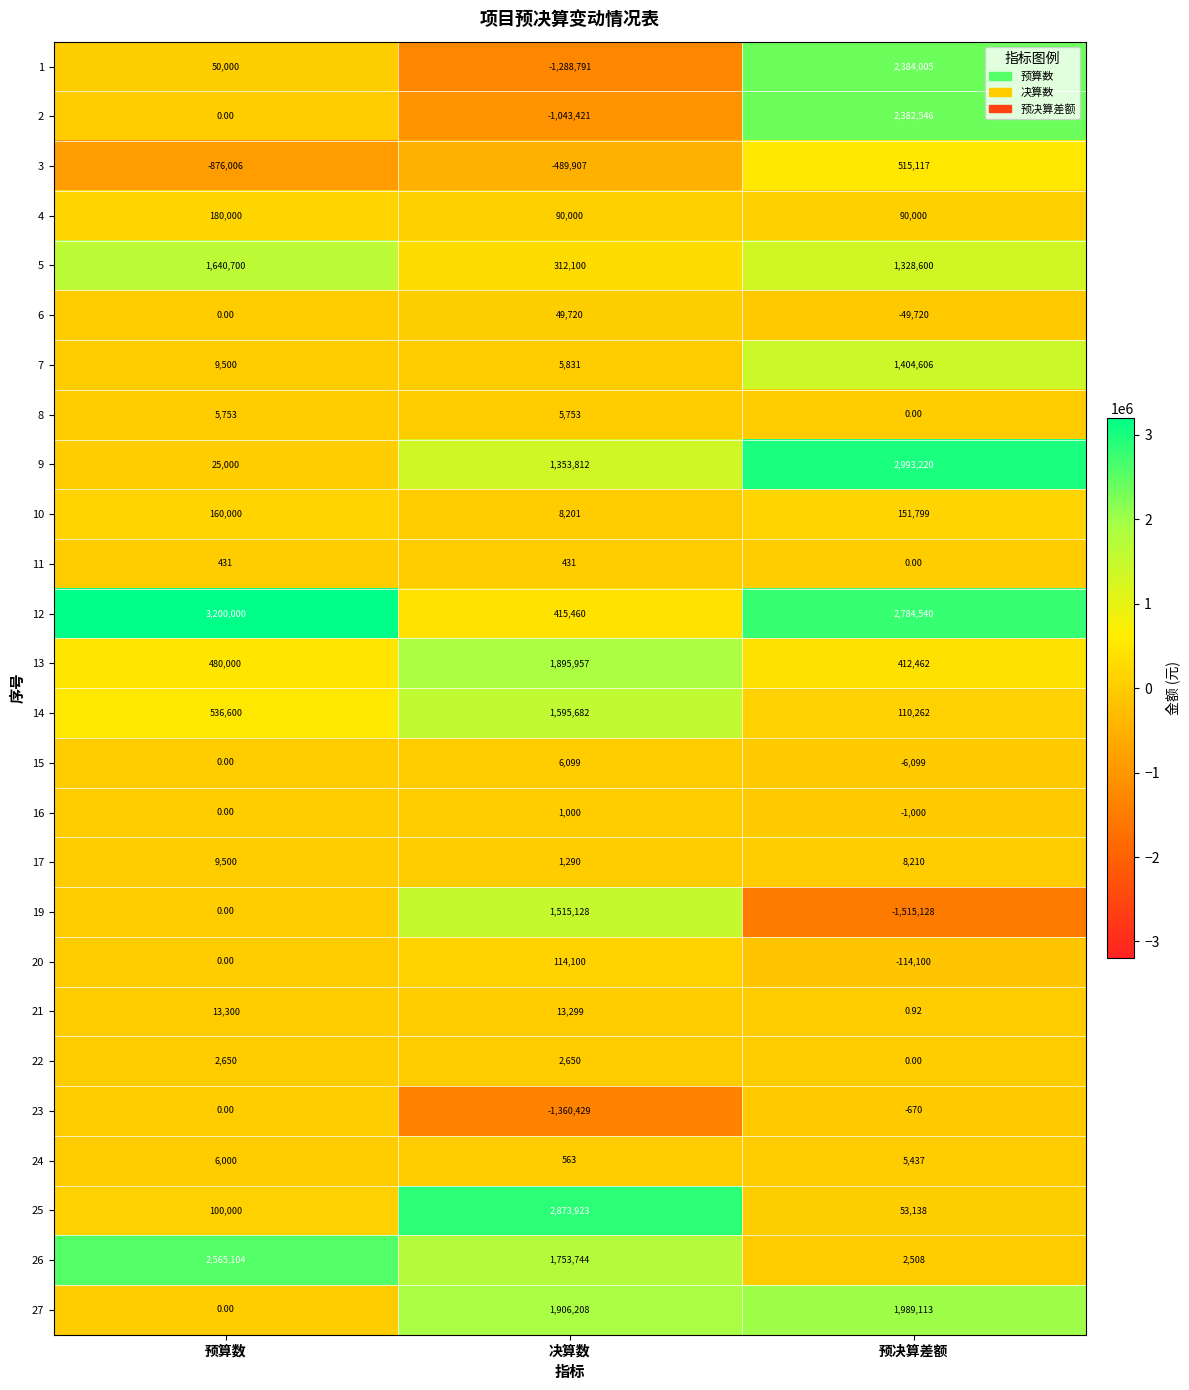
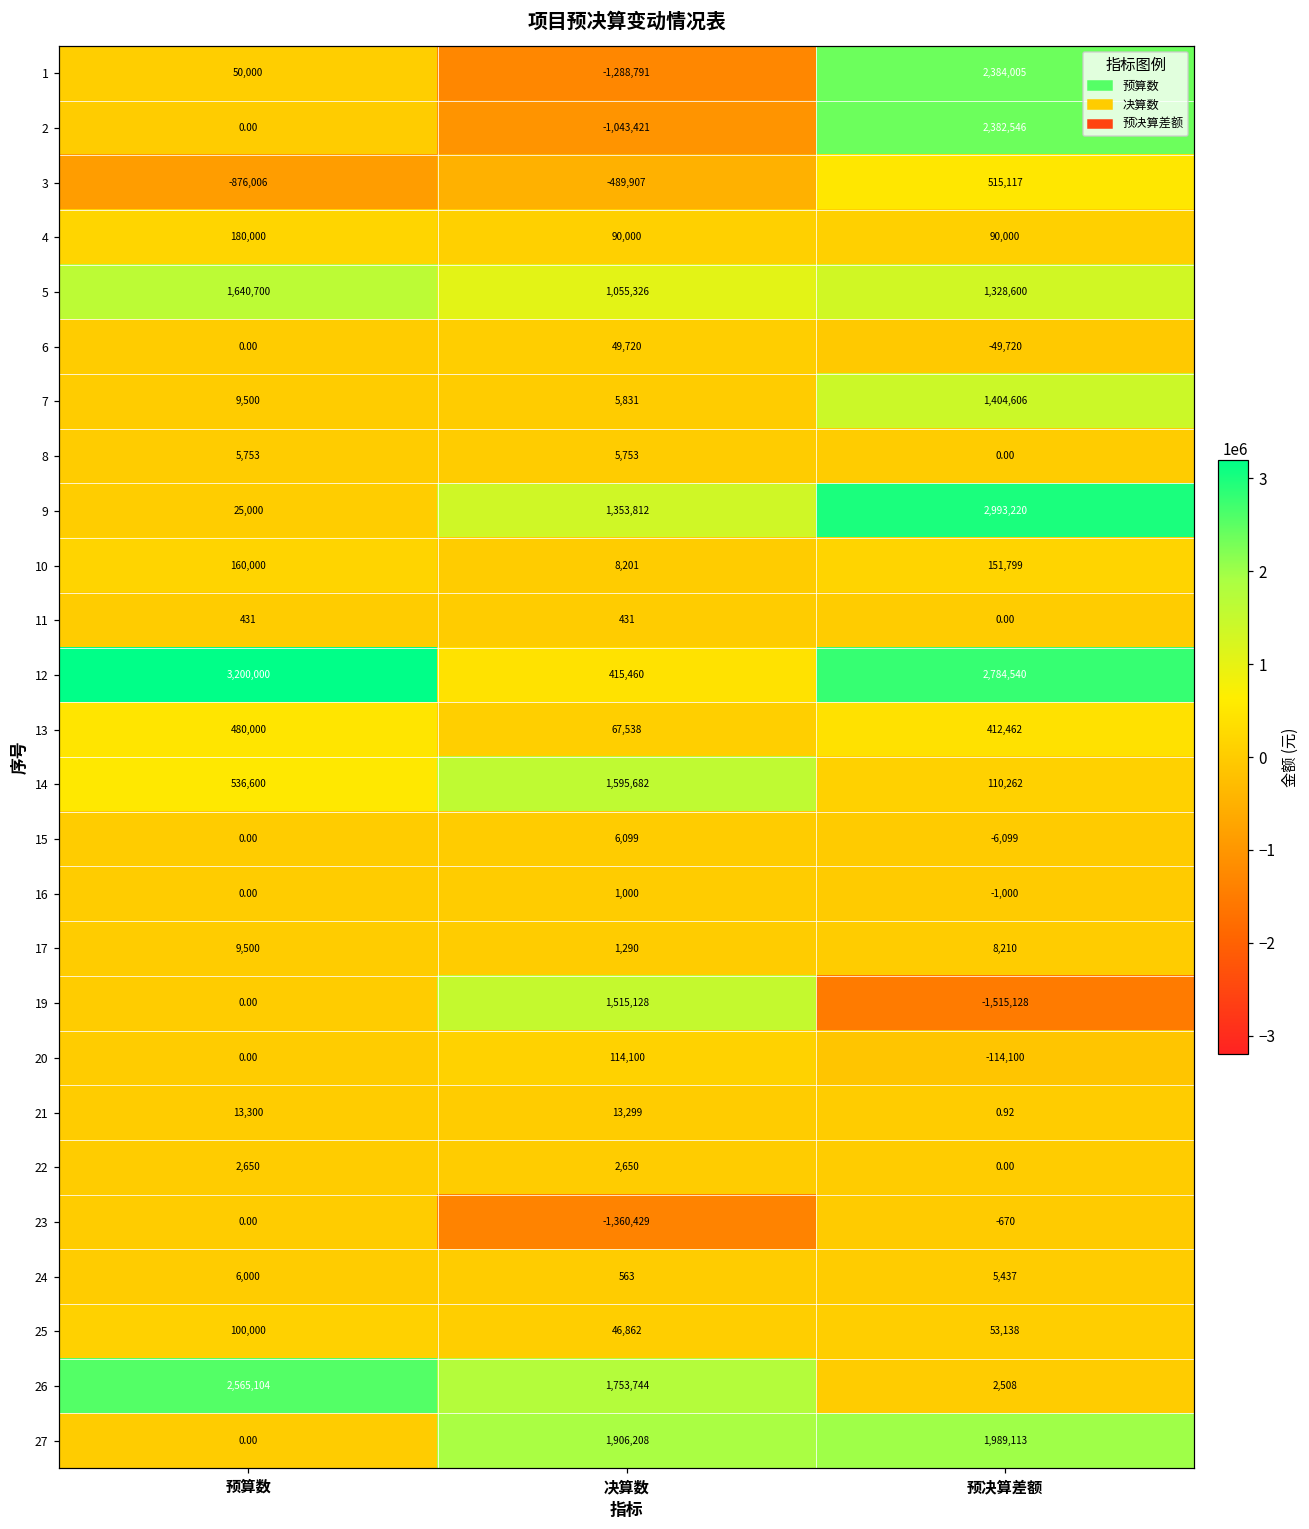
  {
    "1": {
      "预算数": "50,000",
      "决算数": "-1,288,791",
      "预决算差额": "2,384,005"
    },
    "2": {
      "预算数": "0.00",
      "决算数": "-1,043,421",
      "预决算差额": "2,382,546"
    },
    "3": {
      "预算数": "-876,006",
      "决算数": "-489,907",
      "预决算差额": "515,117"
    },
    "4": {
      "预算数": "180,000",
      "决算数": "90,000",
      "预决算差额": "90,000"
    },
    "5": {
      "预算数": "1,640,700",
-     "决算数": "312,100",
+     "决算数": "1,055,326",
      "预决算差额": "1,328,600"
    },
    "6": {
      "预算数": "0.00",
      "决算数": "49,720",
      "预决算差额": "-49,720"
    },
    "7": {
      "预算数": "9,500",
      "决算数": "5,831",
      "预决算差额": "1,404,606"
    },
    "8": {
      "预算数": "5,753",
      "决算数": "5,753",
      "预决算差额": "0.00"
    },
    "9": {
      "预算数": "25,000",
      "决算数": "1,353,812",
      "预决算差额": "2,993,220"
    },
    "10": {
      "预算数": "160,000",
      "决算数": "8,201",
      "预决算差额": "151,799"
    },
    "11": {
      "预算数": "431",
      "决算数": "431",
      "预决算差额": "0.00"
    },
    "12": {
      "预算数": "3,200,000",
      "决算数": "415,460",
      "预决算差额": "2,784,540"
    },
    "13": {
      "预算数": "480,000",
-     "决算数": "1,895,957",
+     "决算数": "67,538",
      "预决算差额": "412,462"
    },
    "14": {
      "预算数": "536,600",
      "决算数": "1,595,682",
      "预决算差额": "110,262"
    },
    "15": {
      "预算数": "0.00",
      "决算数": "6,099",
      "预决算差额": "-6,099"
    },
    "16": {
      "预算数": "0.00",
      "决算数": "1,000",
      "预决算差额": "-1,000"
    },
    "17": {
      "预算数": "9,500",
      "决算数": "1,290",
      "预决算差额": "8,210"
    },
    "19": {
      "预算数": "0.00",
      "决算数": "1,515,128",
      "预决算差额": "-1,515,128"
    },
    "20": {
      "预算数": "0.00",
      "决算数": "114,100",
      "预决算差额": "-114,100"
    },
    "21": {
      "预算数": "13,300",
      "决算数": "13,299",
      "预决算差额": "0.92"
    },
    "22": {
      "预算数": "2,650",
      "决算数": "2,650",
      "预决算差额": "0.00"
    },
    "23": {
      "预算数": "0.00",
      "决算数": "-1,360,429",
      "预决算差额": "-670"
    },
    "24": {
      "预算数": "6,000",
      "决算数": "563",
      "预决算差额": "5,437"
    },
    "25": {
      "预算数": "100,000",
-     "决算数": "2,873,923",
+     "决算数": "46,862",
      "预决算差额": "53,138"
    },
    "26": {
      "预算数": "2,565,104",
      "决算数": "1,753,744",
      "预决算差额": "2,508"
    },
    "27": {
      "预算数": "0.00",
      "决算数": "1,906,208",
      "预决算差额": "1,989,113"
    }
  }
